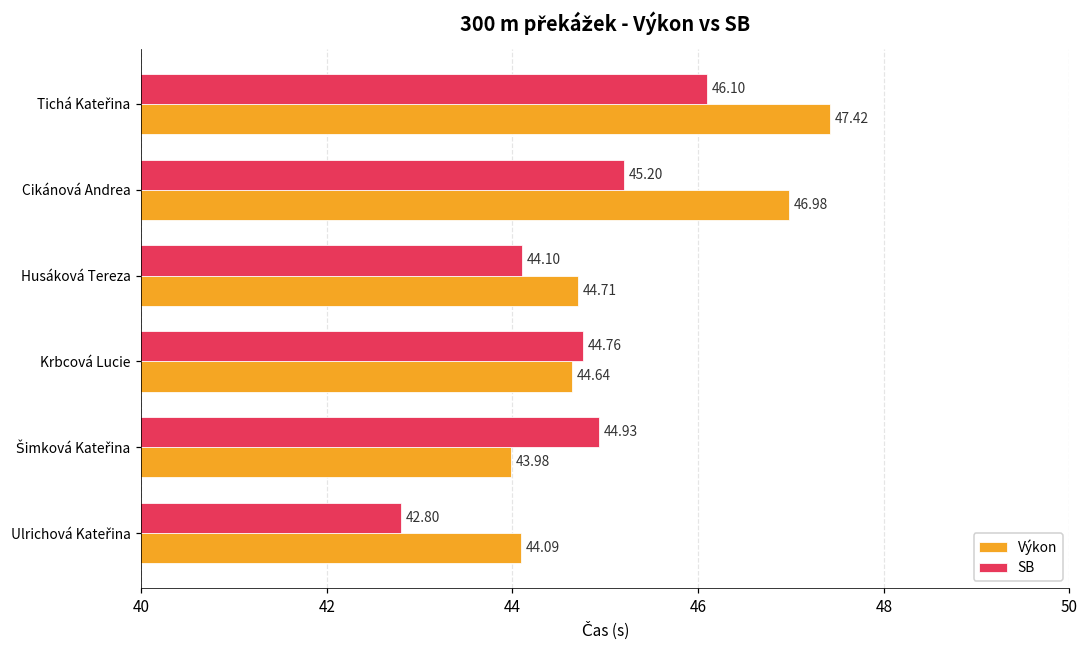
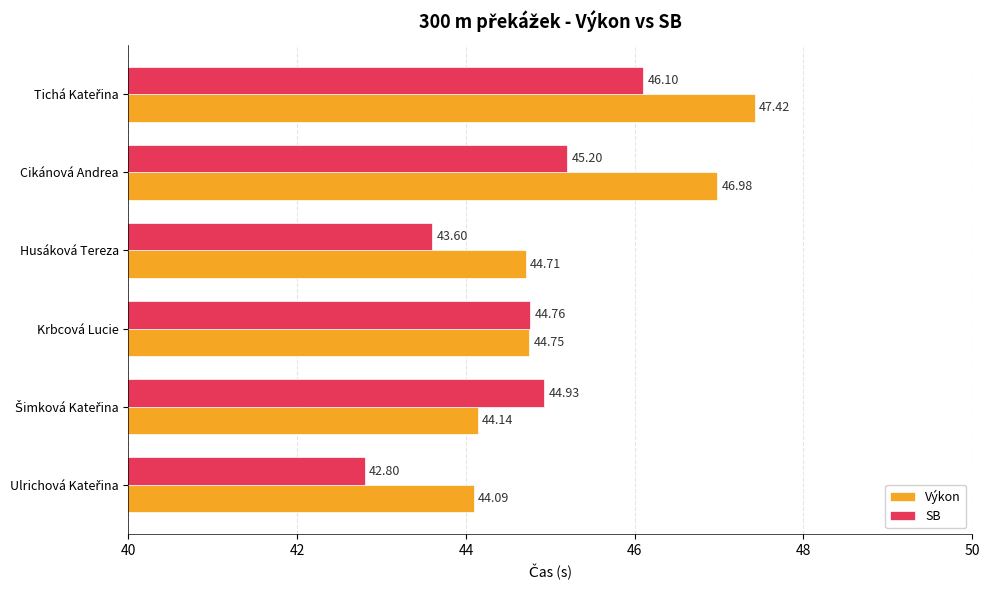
  {
    "Výkon": {
      "Tichá Kateřina": 47.42,
      "Cikánová Andrea": 46.98,
      "Husáková Tereza": 44.71,
-     "Krbcová Lucie": 44.64,
-     "Šimková Kateřina": 43.98,
+     "Krbcová Lucie": 44.75,
+     "Šimková Kateřina": 44.14,
      "Ulrichová Kateřina": 44.09
    },
    "SB": {
      "Tichá Kateřina": 46.10,
      "Cikánová Andrea": 45.20,
-     "Husáková Tereza": 44.10,
+     "Husáková Tereza": 43.60,
      "Krbcová Lucie": 44.76,
      "Šimková Kateřina": 44.93,
      "Ulrichová Kateřina": 42.80
    }
  }
